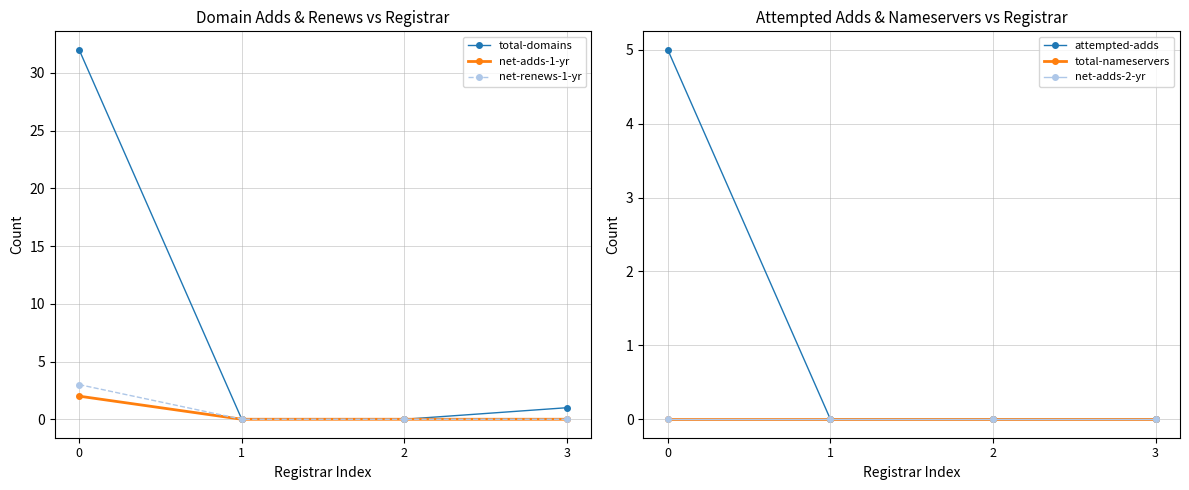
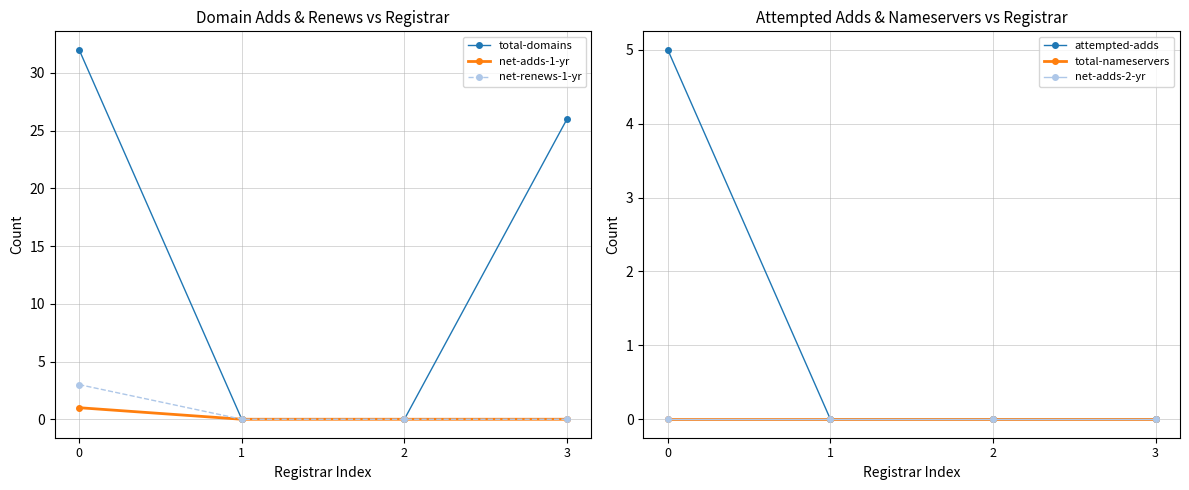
  {
    "Domain Adds & Renews vs Registrar": {
      "total-domains": {
        "0": 32,
-       "3": 1
+       "3": 26
      },
      "net-adds-1-yr": {
-       "0": 2
+       "0": 1
      },
      "net-renews-1-yr": {
        "0": 3
      }
    },
    "Attempted Adds & Nameservers vs Registrar": {
      "attempted-adds": {
        "0": 5.0
      },
      "net-adds-2-yr": {
        "0": 0.0
      }
    }
  }
